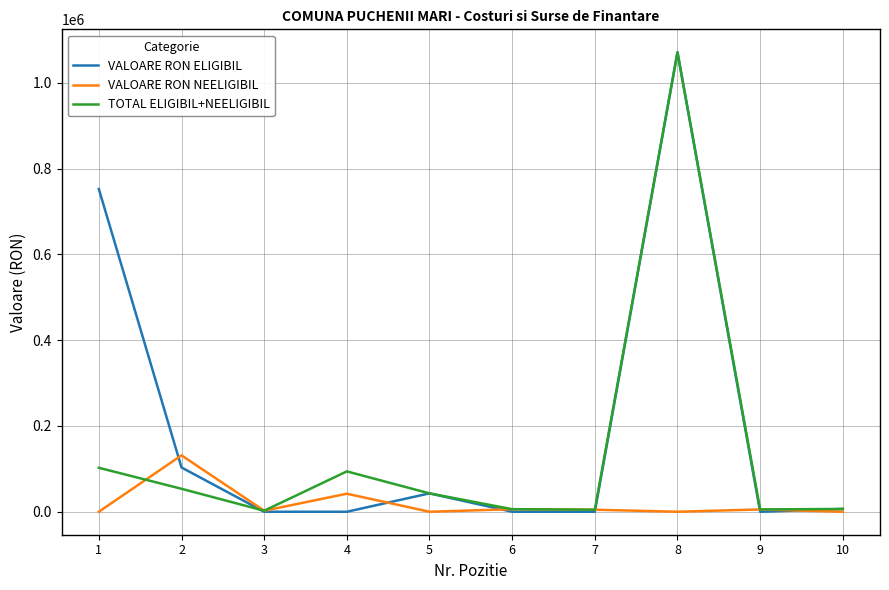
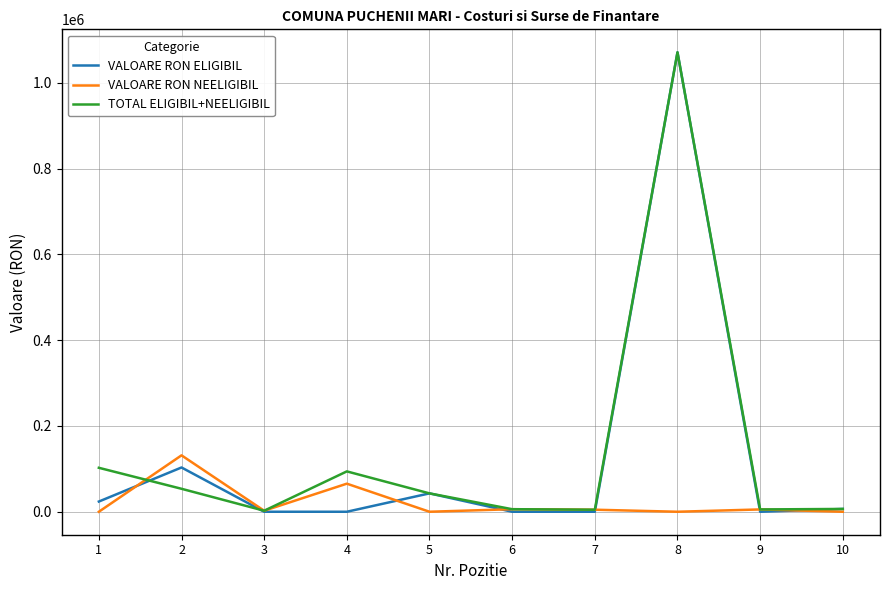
  {
    "VALOARE RON ELIGIBIL": {
-     "1": 750000,
+     "1": 20000,
      "2": 100000,
      "4": 0,
      "6": 0
    },
    "VALOARE RON NEELIGIBIL": {
      "1": 0,
      "2": 130000,
-     "4": 40000,
+     "4": 70000,
      "5": 0,
      "8": 0,
      "10": 0
    },
    "TOTAL ELIGIBIL+NEELIGIBIL": {
      "1": 100000,
      "2": 50000,
      "4": 90000
    }
  }
